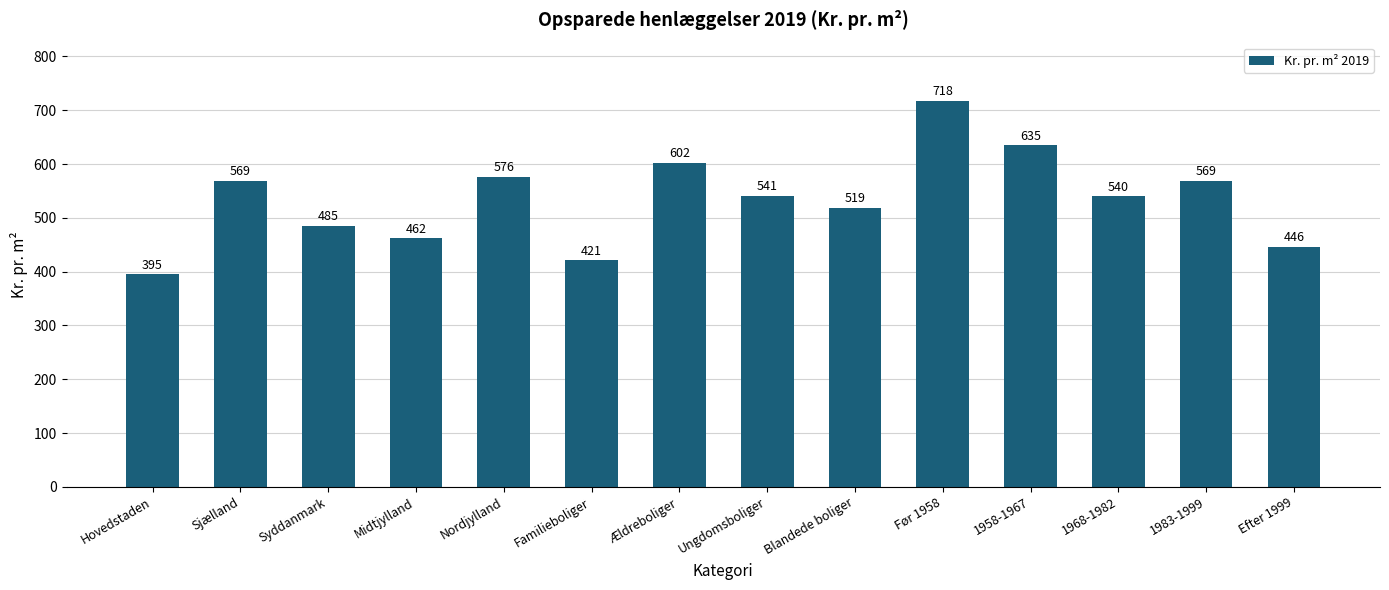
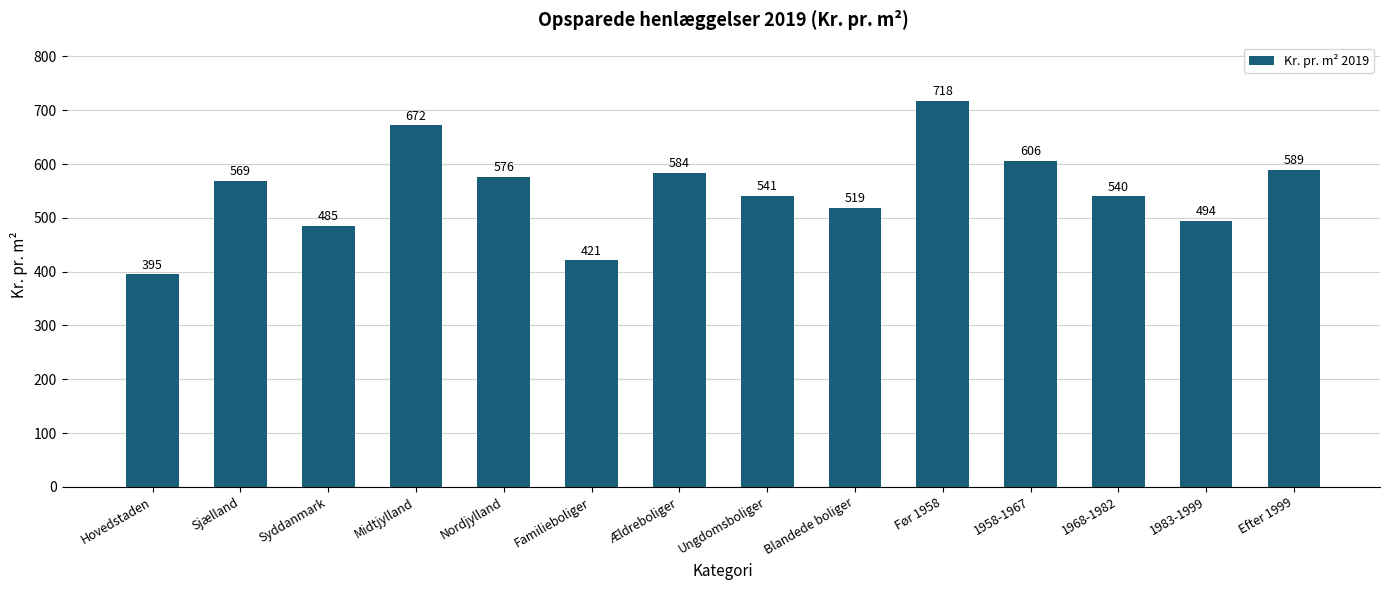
  {
    "Hovedstaden": 395,
    "Sjælland": 569,
    "Syddanmark": 485,
-   "Midtjylland": 462,
+   "Midtjylland": 672,
    "Nordjylland": 576,
    "Familieboliger": 421,
-   "Ældreboliger": 602,
+   "Ældreboliger": 584,
    "Ungdomsboliger": 541,
    "Blandede boliger": 519,
    "Før 1958": 718,
-   "1958-1967": 635,
+   "1958-1967": 606,
    "1968-1982": 540,
-   "1983-1999": 569,
-   "Efter 1999": 446
+   "1983-1999": 494,
+   "Efter 1999": 589
  }
